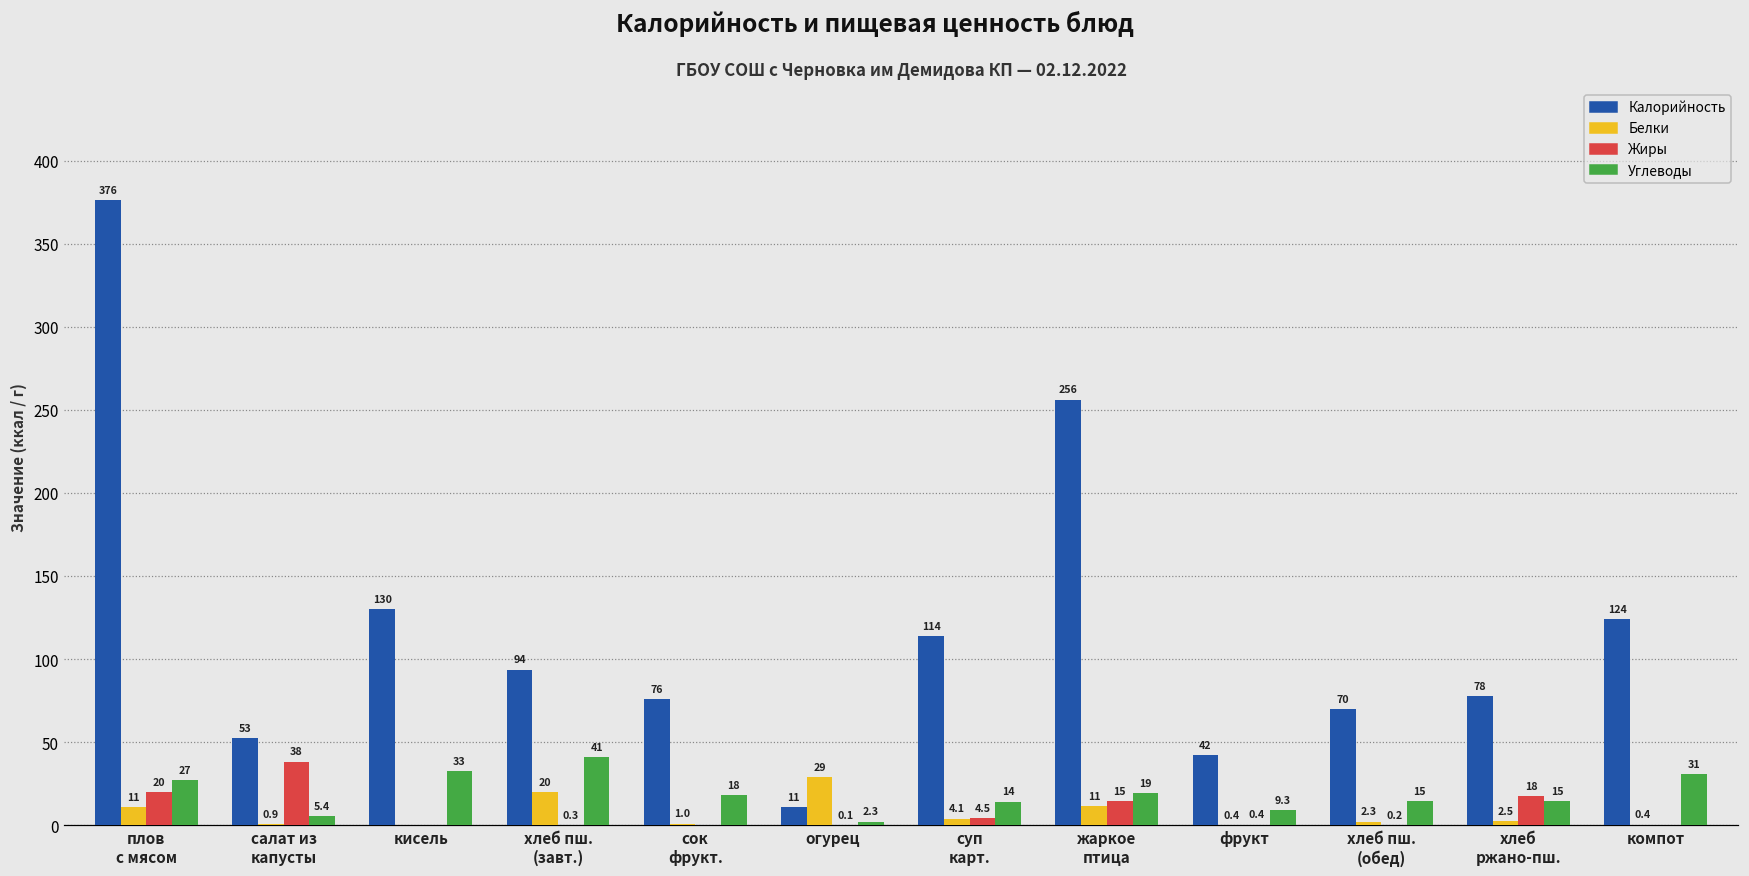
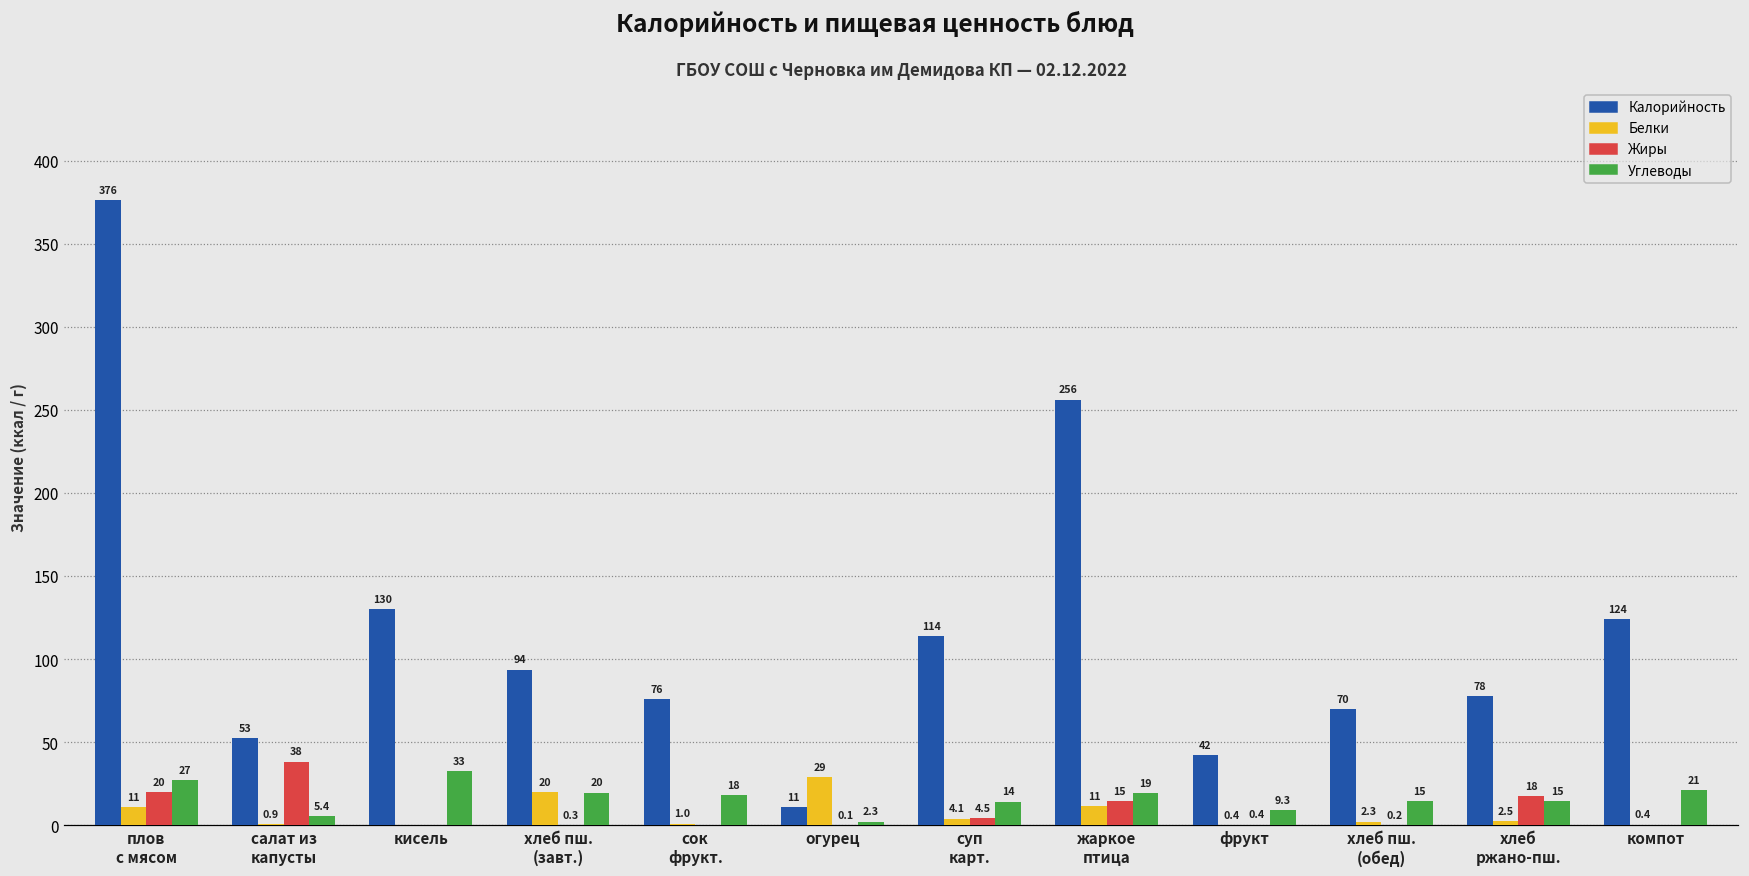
  {
    "Калорийность": {
      "плов с мясом": 376,
      "салат из капусты": 53,
      "кисель": 130,
      "хлеб пш. (завт.)": 94,
      "сок фрукт.": 76,
      "огурец": 11,
      "суп карт.": 114,
      "жаркое птица": 256,
      "фрукт": 42,
      "хлеб пш. (обед)": 70,
      "хлеб ржано-пш.": 78,
      "компот": 124
    },
    "Белки": {
      "плов с мясом": 11,
      "салат из капусты": 0.9,
      "хлеб пш. (завт.)": 20,
      "сок фрукт.": 1.0,
      "огурец": 29,
      "суп карт.": 4.1,
      "жаркое птица": 11,
      "фрукт": 0.4,
      "хлеб пш. (обед)": 2.3,
      "хлеб ржано-пш.": 2.5,
      "компот": 0.4
    },
    "Жиры": {
      "плов с мясом": 20,
      "салат из капусты": 38,
      "хлеб пш. (завт.)": 0.3,
      "огурец": 0.1,
      "суп карт.": 4.5,
      "жаркое птица": 15,
      "фрукт": 0.4,
      "хлеб пш. (обед)": 0.2,
      "хлеб ржано-пш.": 18
    },
    "Углеводы": {
      "плов с мясом": 27,
      "салат из капусты": 5.4,
      "кисель": 33,
-     "хлеб пш. (завт.)": 41,
+     "хлеб пш. (завт.)": 20,
      "сок фрукт.": 18,
      "огурец": 2.3,
      "суп карт.": 14,
      "жаркое птица": 19,
      "фрукт": 9.3,
      "хлеб пш. (обед)": 15,
      "хлеб ржано-пш.": 15,
-     "компот": 31
+     "компот": 21
    }
  }
